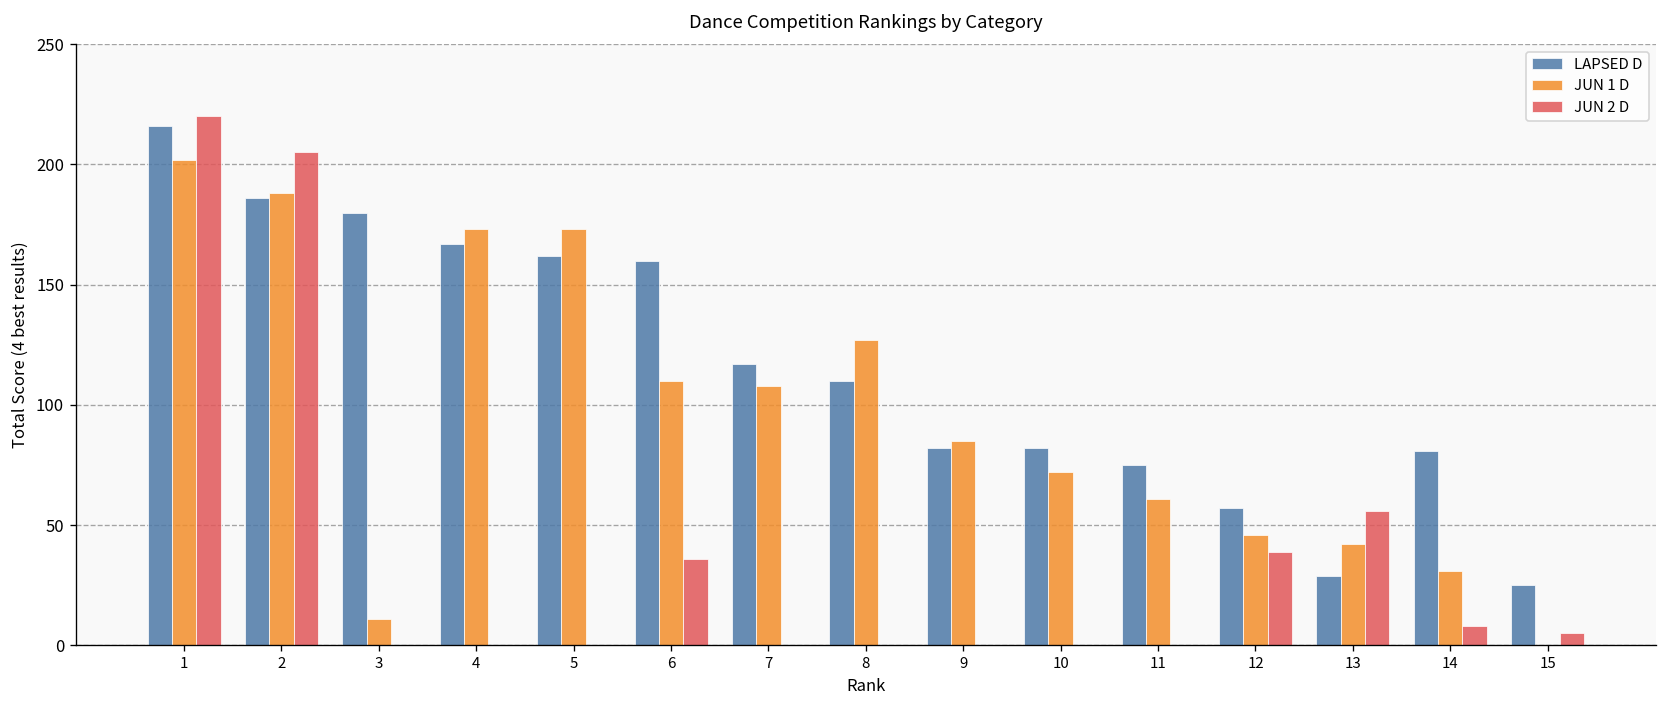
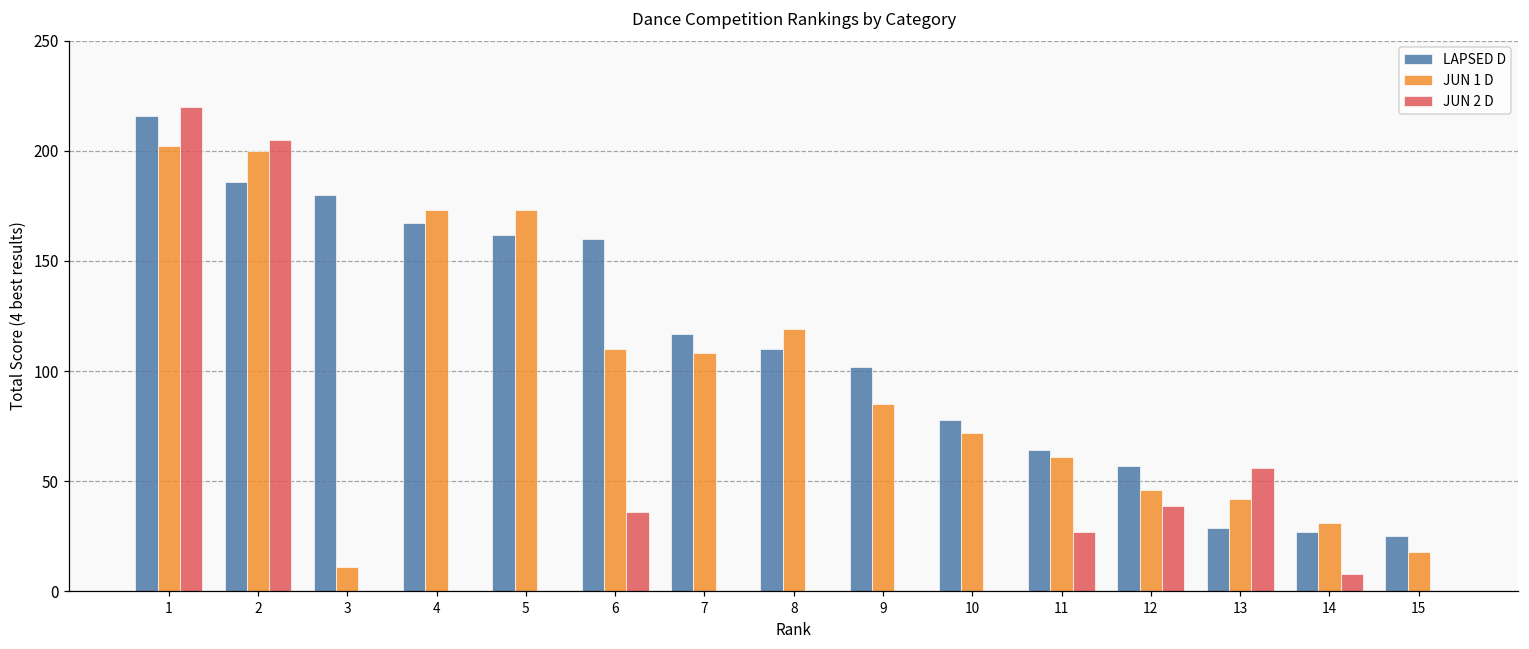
  {
    "LAPSED D": {
      "1": 216,
      "2": 186,
      "3": 180,
      "4": 167,
      "5": 162,
      "6": 160,
      "7": 117,
      "8": 110,
-     "9": 82,
-     "10": 82,
-     "11": 75,
+     "9": 102,
+     "10": 78,
+     "11": 64,
      "12": 57,
      "13": 29,
-     "14": 81,
+     "14": 27,
      "15": 25
    },
    "JUN 1 D": {
      "1": 202,
-     "2": 188,
+     "2": 200,
      "3": 11,
      "4": 173,
      "5": 173,
      "6": 110,
      "7": 108,
-     "8": 127,
+     "8": 119,
      "9": 85,
      "10": 72,
      "11": 61,
      "12": 46,
      "13": 42,
      "14": 31,
-     "15": 0
+     "15": 18
    },
    "JUN 2 D": {
      "1": 220,
      "2": 205,
      "3": 0,
      "4": 0,
      "5": 0,
      "6": 36,
      "7": 0,
      "8": 0,
      "9": 0,
      "10": 0,
-     "11": 0,
+     "11": 27,
      "12": 39,
      "13": 56,
      "14": 8,
-     "15": 5
+     "15": 0
    }
  }
